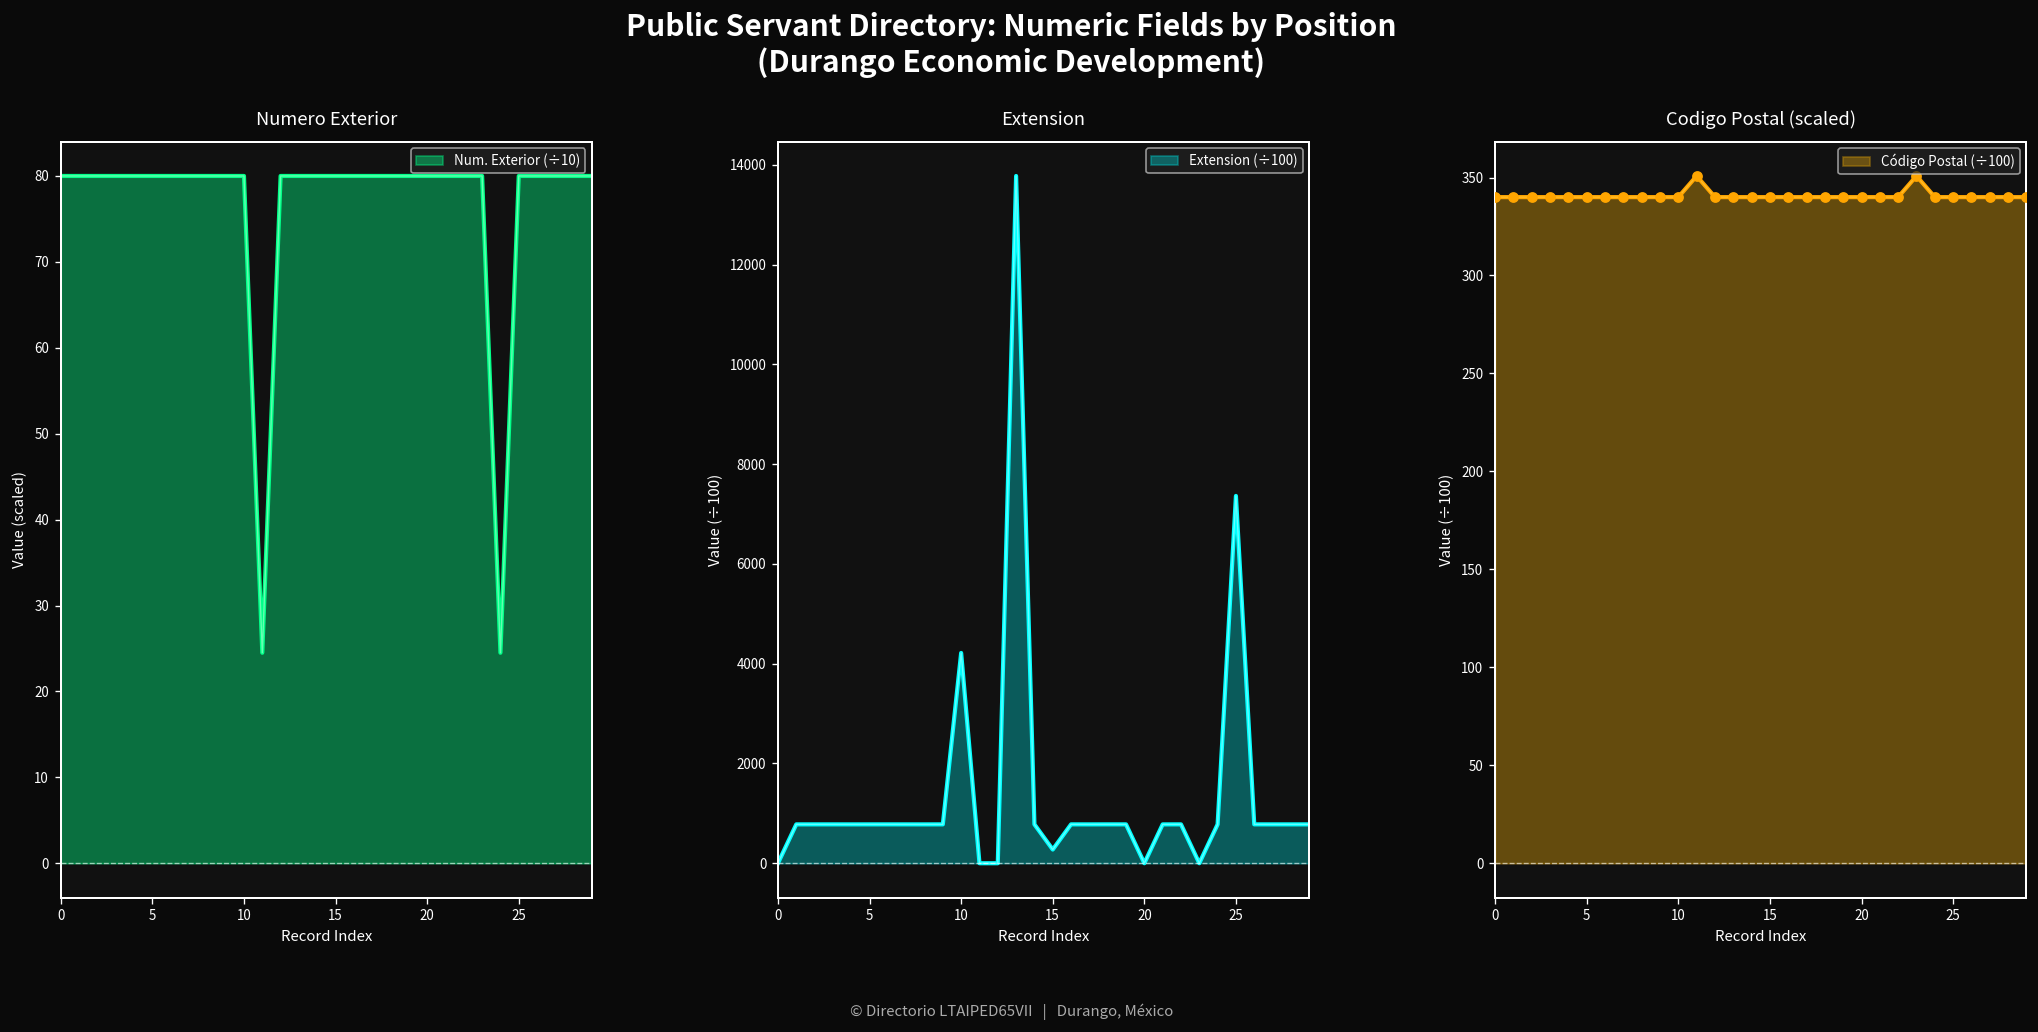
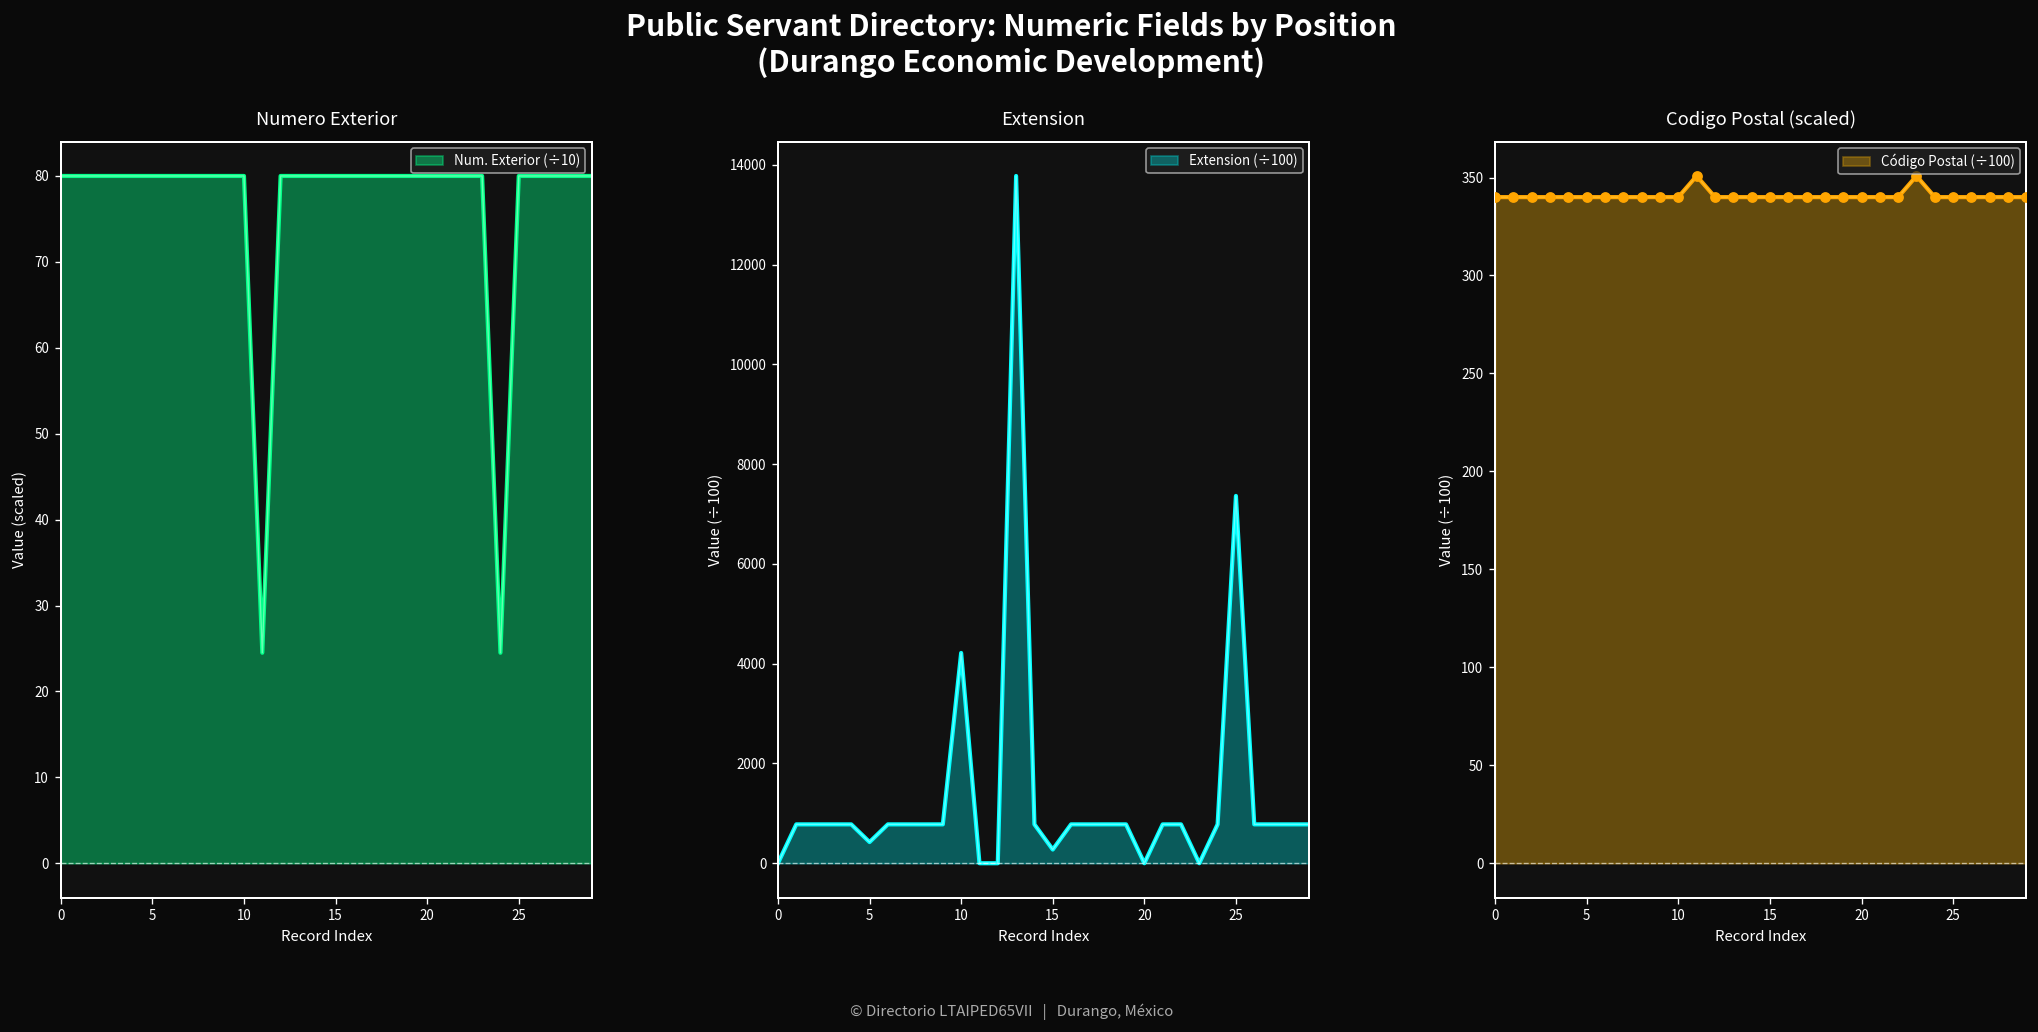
  {
    "Numero Exterior": {
      "0": 80,
      "5": 80,
      "10": 80,
      "15": 80,
      "20": 80,
      "25": 80
    },
    "Extension": {
      "0": 0,
-     "5": 800,
+     "5": 400,
      "10": 4200,
      "15": 300,
      "20": 0,
      "25": 7400
    },
    "Codigo Postal (scaled)": {
      "0": 340,
      "5": 340,
      "10": 340,
      "15": 340,
      "20": 340,
      "25": 340
    }
  }
